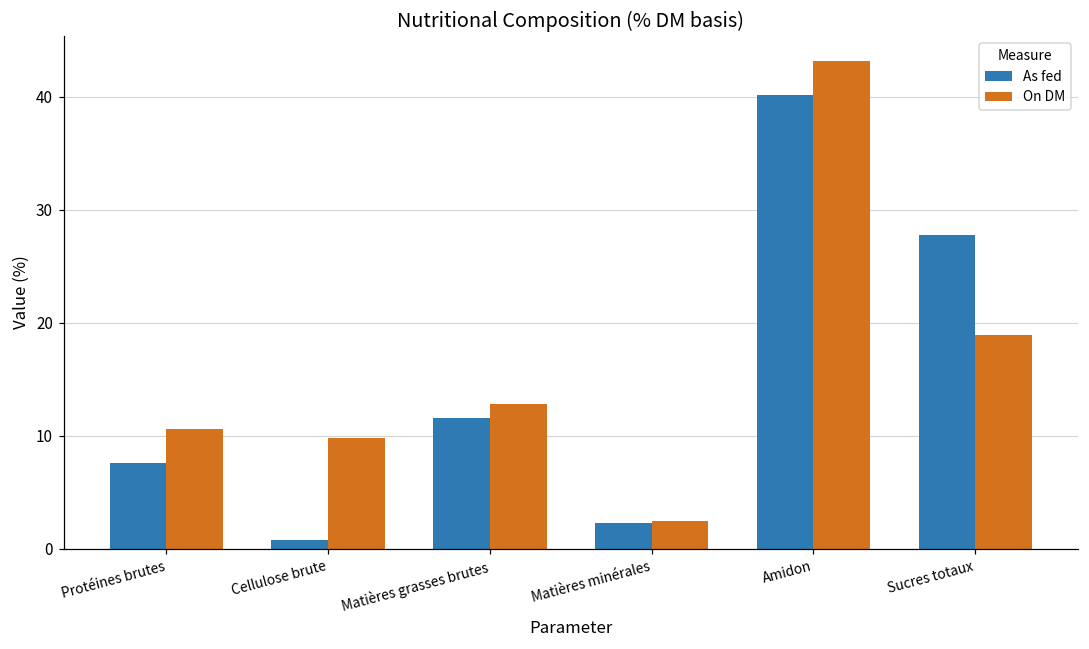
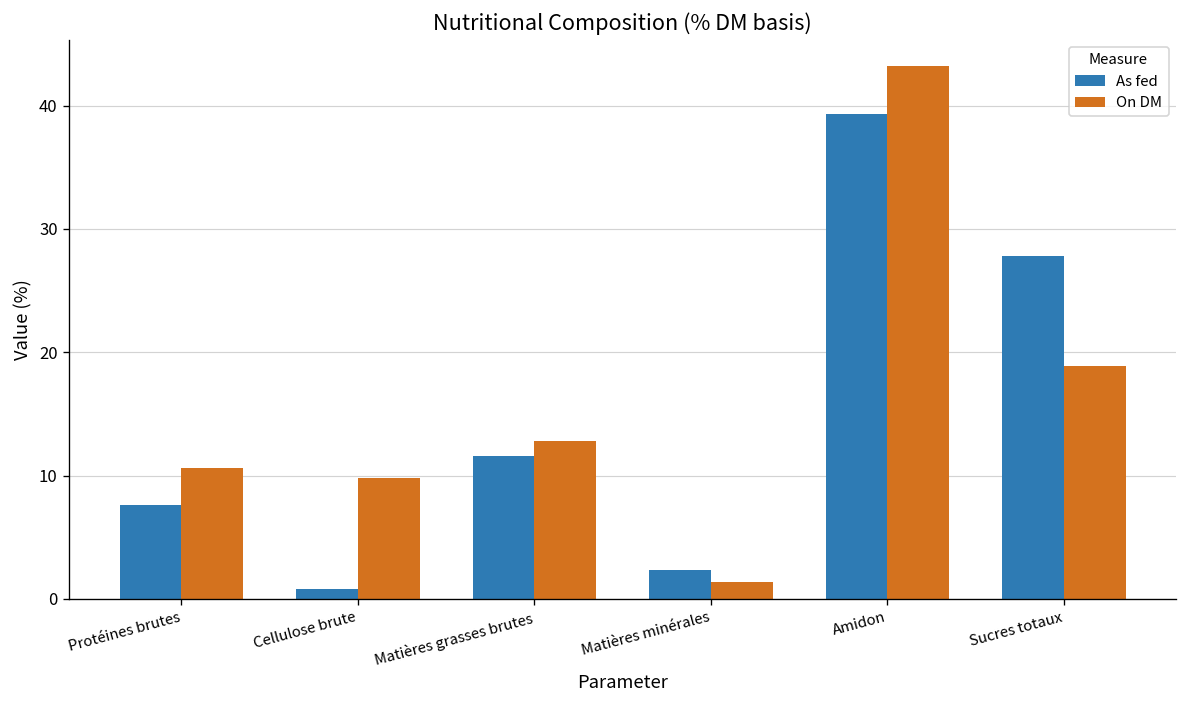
  {
    "As fed": {
      "Protéines brutes": 7.6,
      "Cellulose brute": 0.8,
      "Matières grasses brutes": 11.6,
      "Matières minérales": 2.3,
-     "Amidon": 40.2,
+     "Amidon": 39.3,
      "Sucres totaux": 27.8
    },
    "On DM": {
      "Protéines brutes": 10.6,
      "Cellulose brute": 9.8,
      "Matières grasses brutes": 12.8,
-     "Matières minérales": 2.5,
+     "Matières minérales": 1.4,
      "Amidon": 43.2,
      "Sucres totaux": 18.9
    }
  }
